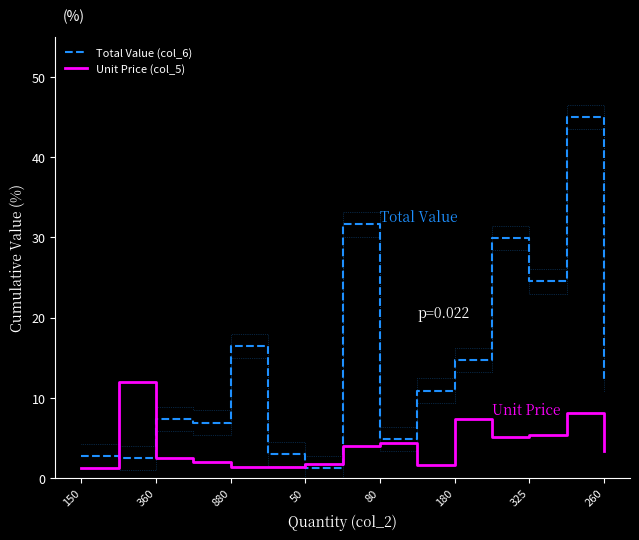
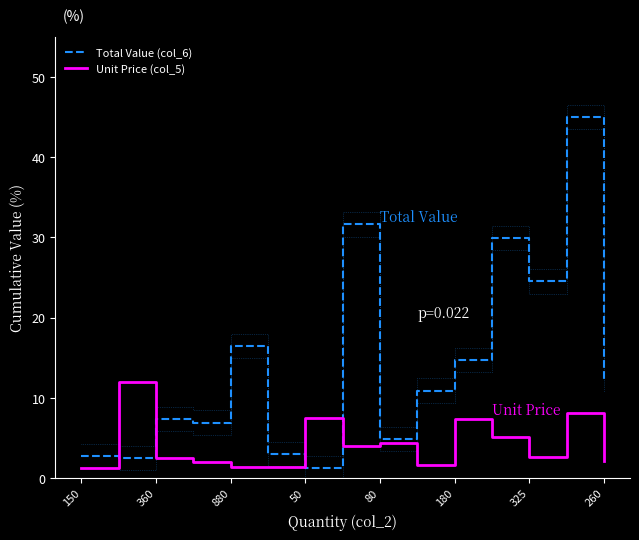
  {
    "Unit Price (col_5)": {
      "360": 3,
      "880": 1,
-     "50": 2,
+     "50": 7,
      "80": 4,
      "180": 7,
-     "325": 5,
-     "260": 3
+     "325": 3,
+     "260": 2
    }
  }
